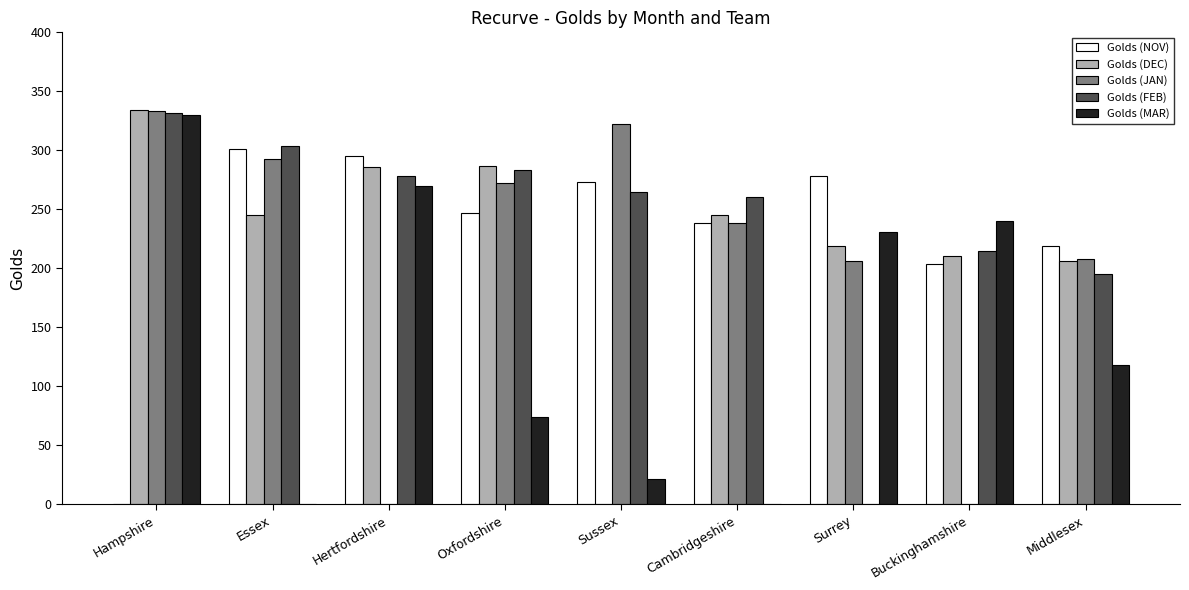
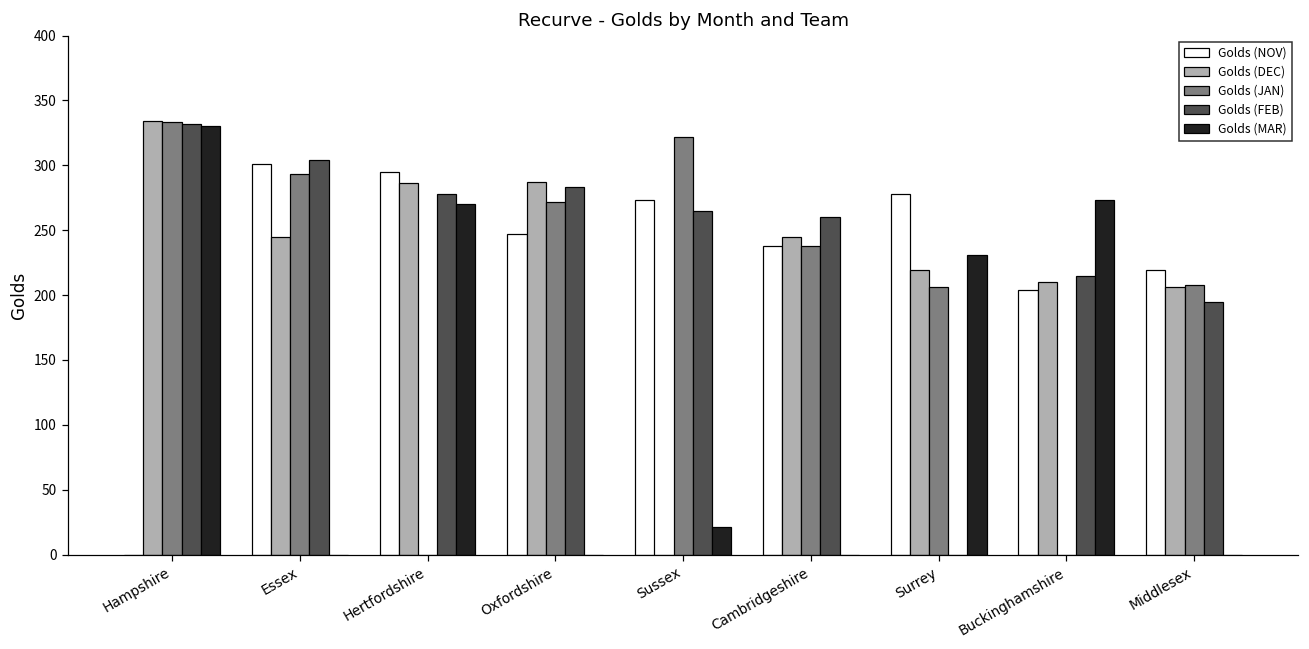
  {
    "Golds (NOV)": {
      "Hampshire": 0,
      "Essex": 301,
      "Hertfordshire": 295,
      "Oxfordshire": 247,
      "Sussex": 273,
      "Cambridgeshire": 238,
      "Surrey": 278,
      "Buckinghamshire": 204,
      "Middlesex": 219
    },
    "Golds (DEC)": {
      "Hampshire": 334,
      "Essex": 245,
      "Hertfordshire": 286,
      "Oxfordshire": 287,
      "Sussex": 0,
      "Cambridgeshire": 245,
      "Surrey": 219,
      "Buckinghamshire": 210,
      "Middlesex": 206
    },
    "Golds (JAN)": {
      "Hampshire": 333,
      "Essex": 293,
      "Hertfordshire": 0,
      "Oxfordshire": 272,
      "Sussex": 322,
      "Cambridgeshire": 238,
      "Surrey": 206,
      "Buckinghamshire": 0,
      "Middlesex": 208
    },
    "Golds (FEB)": {
      "Hampshire": 332,
      "Essex": 304,
      "Hertfordshire": 278,
      "Oxfordshire": 283,
      "Sussex": 265,
      "Cambridgeshire": 260,
      "Surrey": 0,
      "Buckinghamshire": 215,
      "Middlesex": 195
    },
    "Golds (MAR)": {
      "Hampshire": 330,
      "Essex": 0,
      "Hertfordshire": 270,
-     "Oxfordshire": 74,
+     "Oxfordshire": 0,
      "Sussex": 21,
      "Cambridgeshire": 0,
      "Surrey": 231,
-     "Buckinghamshire": 240,
-     "Middlesex": 118
+     "Buckinghamshire": 273,
+     "Middlesex": 0
    }
  }
